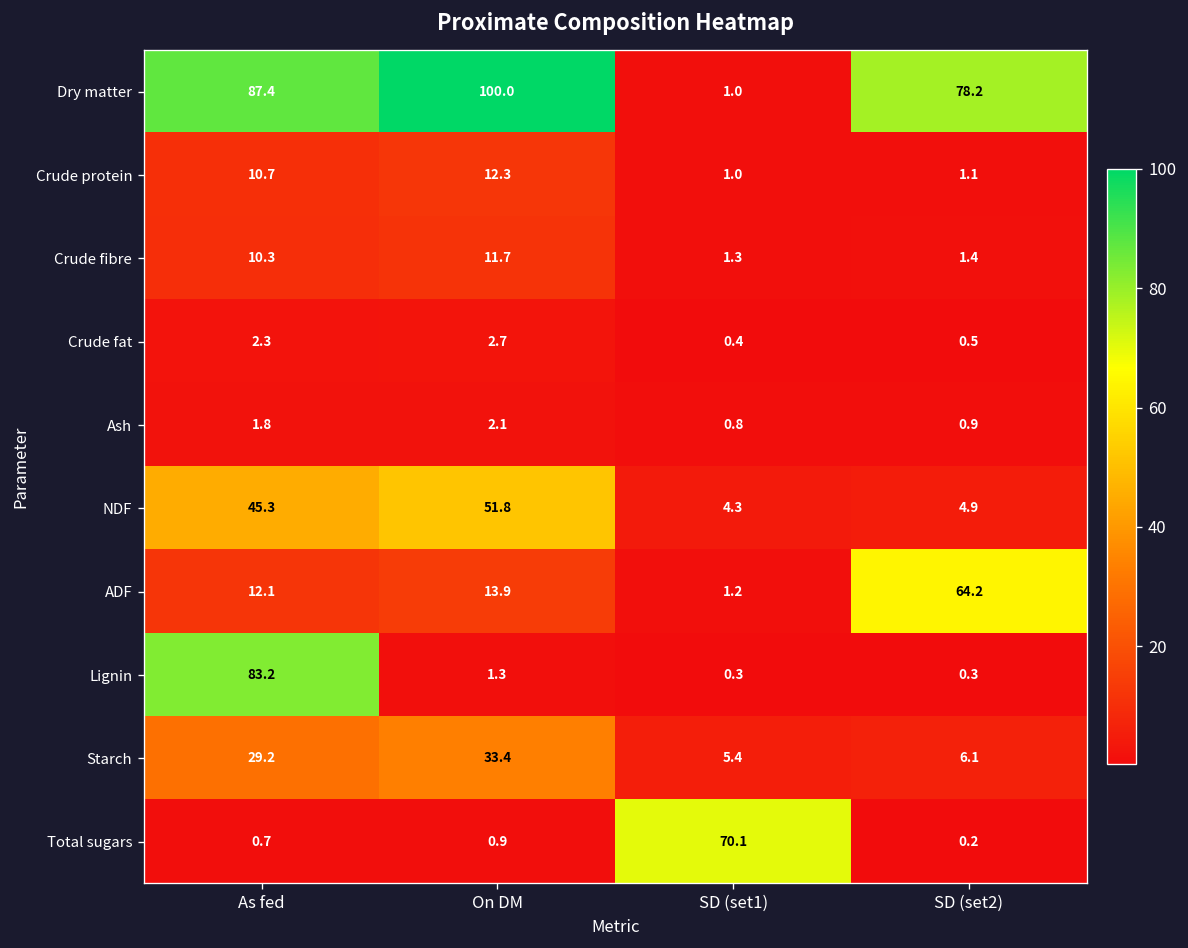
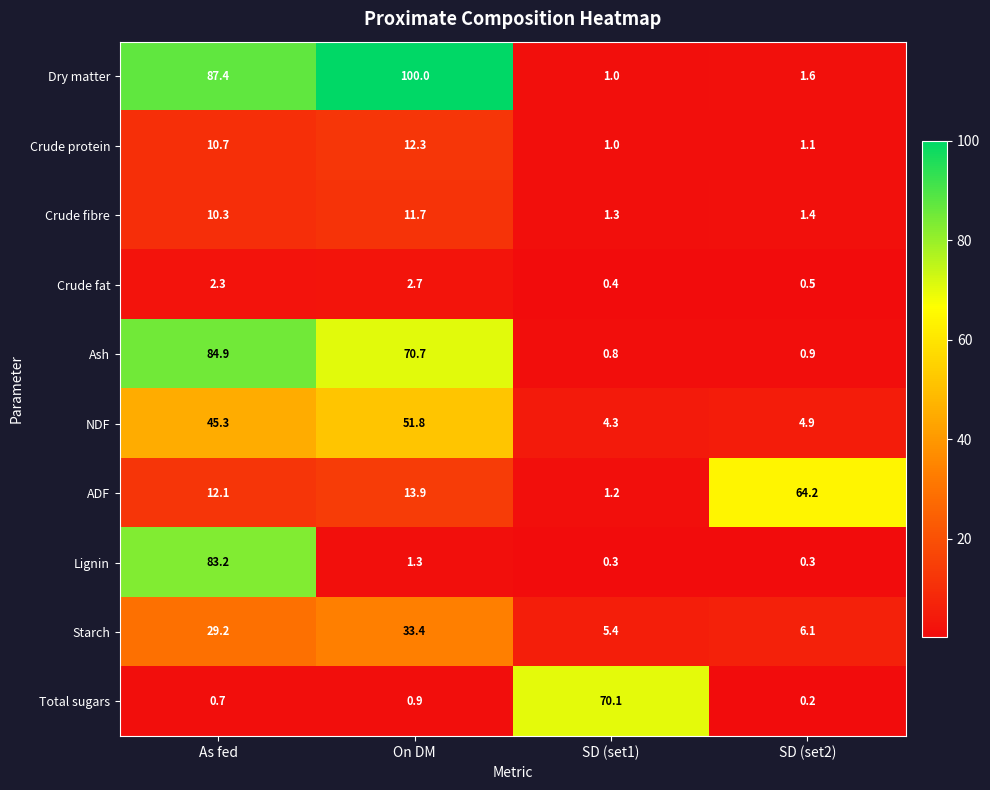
  {
    "Dry matter": {
      "As fed": 87.4,
      "On DM": 100.0,
      "SD (set1)": 1.0,
-     "SD (set2)": 78.2
+     "SD (set2)": 1.6
    },
    "Crude protein": {
      "As fed": 10.7,
      "On DM": 12.3,
      "SD (set1)": 1.0,
      "SD (set2)": 1.1
    },
    "Crude fibre": {
      "As fed": 10.3,
      "On DM": 11.7,
      "SD (set1)": 1.3,
      "SD (set2)": 1.4
    },
    "Crude fat": {
      "As fed": 2.3,
      "On DM": 2.7,
      "SD (set1)": 0.4,
      "SD (set2)": 0.5
    },
    "Ash": {
-     "As fed": 1.8,
-     "On DM": 2.1,
+     "As fed": 84.9,
+     "On DM": 70.7,
      "SD (set1)": 0.8,
      "SD (set2)": 0.9
    },
    "NDF": {
      "As fed": 45.3,
      "On DM": 51.8,
      "SD (set1)": 4.3,
      "SD (set2)": 4.9
    },
    "ADF": {
      "As fed": 12.1,
      "On DM": 13.9,
      "SD (set1)": 1.2,
      "SD (set2)": 64.2
    },
    "Lignin": {
      "As fed": 83.2,
      "On DM": 1.3,
      "SD (set1)": 0.3,
      "SD (set2)": 0.3
    },
    "Starch": {
      "As fed": 29.2,
      "On DM": 33.4,
      "SD (set1)": 5.4,
      "SD (set2)": 6.1
    },
    "Total sugars": {
      "As fed": 0.7,
      "On DM": 0.9,
      "SD (set1)": 70.1,
      "SD (set2)": 0.2
    }
  }
